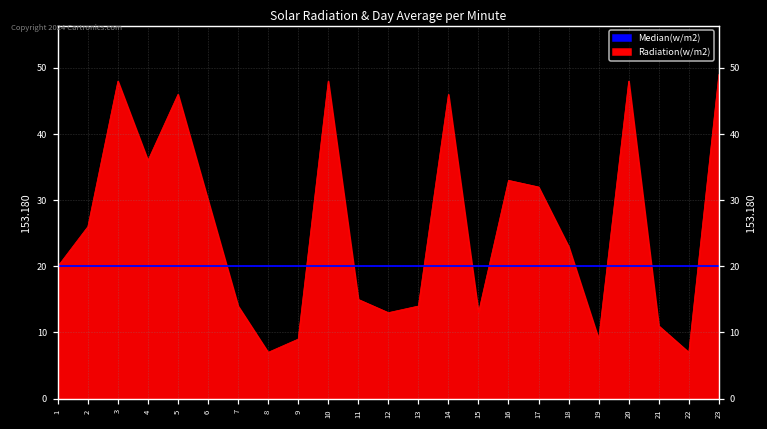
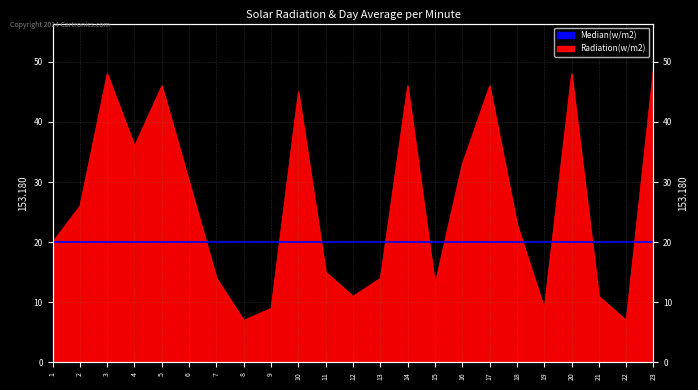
  {
    "Radiation(w/m2)": {
      "2": 26,
      "3": 48,
      "4": 36,
      "5": 46,
      "6": 30,
      "7": 14,
      "8": 7,
      "9": 9,
-     "10": 48,
+     "10": 45,
      "11": 15,
-     "12": 13,
+     "12": 11,
      "13": 14,
      "14": 46,
      "15": 13,
      "16": 33,
-     "17": 32,
+     "17": 46,
      "18": 23,
      "19": 9,
      "20": 48,
      "21": 11,
      "22": 7,
      "23": 49
    },
    "Median(w/m2)": {
      "2": 20,
      "3": 20,
      "4": 20,
      "5": 20,
      "6": 20,
      "7": 20,
      "8": 20,
      "9": 20,
      "10": 20,
      "11": 20,
      "12": 20,
      "13": 20,
      "14": 20,
      "15": 20,
      "16": 20,
      "17": 20,
      "18": 20,
      "19": 20,
      "20": 20,
      "21": 20,
      "22": 20,
      "23": 20
    }
  }
